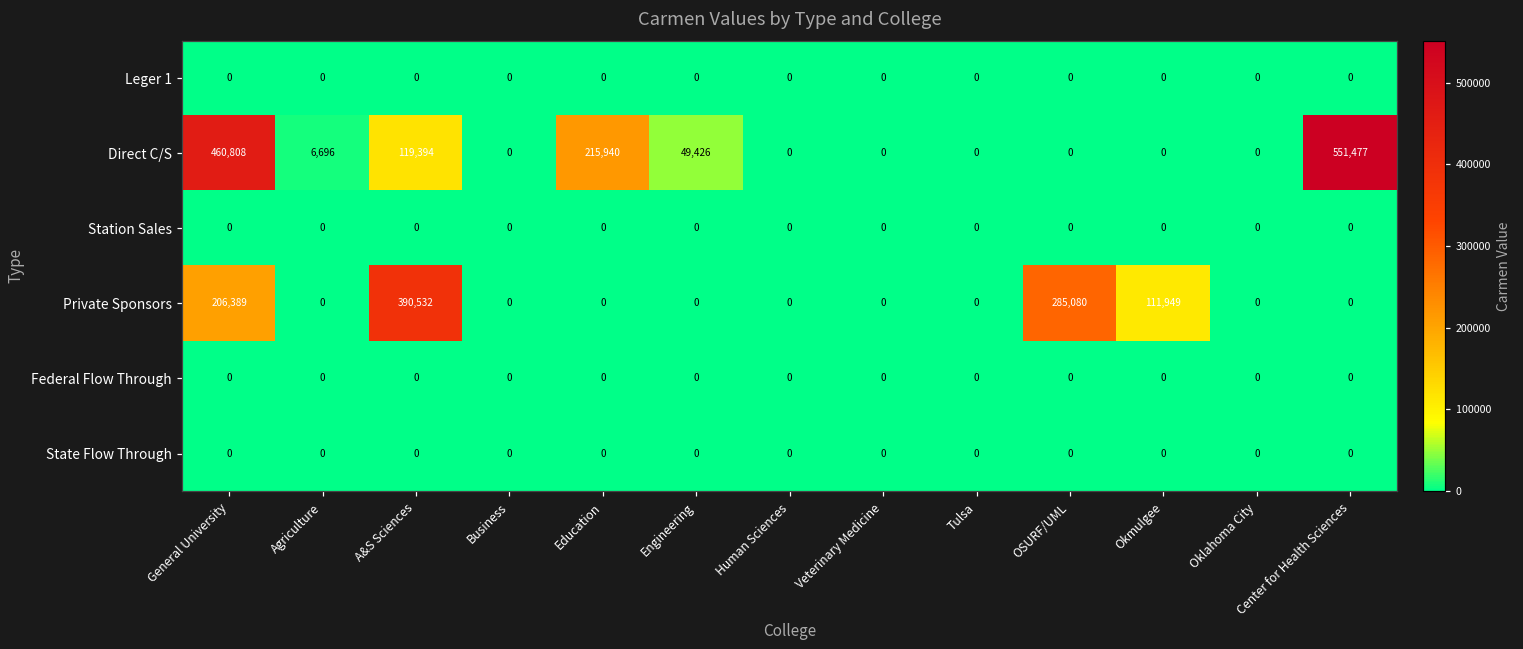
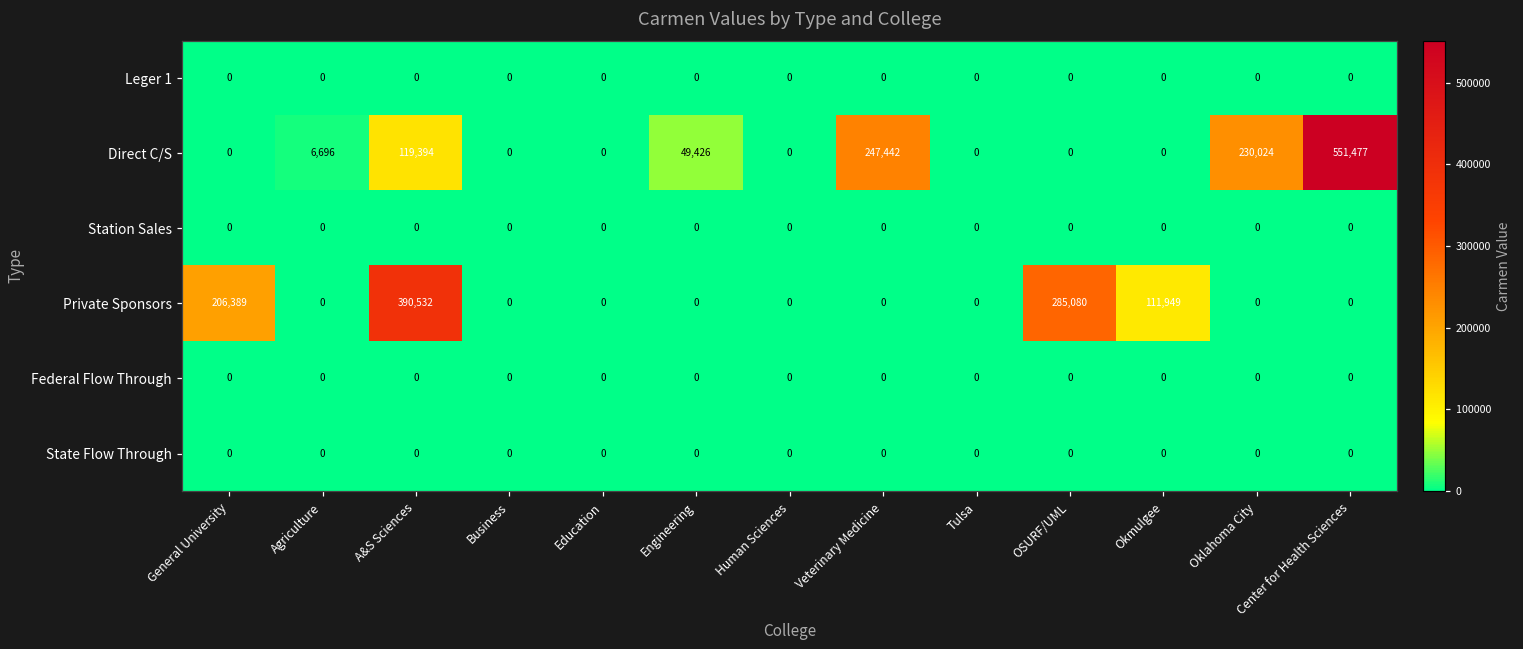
  {
    "Leger 1": {
      "General University": "0",
      "Agriculture": "0",
      "A&S Sciences": "0",
      "Business": "0",
      "Education": "0",
      "Engineering": "0",
      "Human Sciences": "0",
      "Veterinary Medicine": "0",
      "Tulsa": "0",
      "OSURF/UML": "0",
      "Okmulgee": "0",
      "Oklahoma City": "0",
      "Center for Health Sciences": "0"
    },
    "Direct C/S": {
-     "General University": "460,808",
+     "General University": "0",
      "Agriculture": "6,696",
      "A&S Sciences": "119,394",
      "Business": "0",
-     "Education": "215,940",
+     "Education": "0",
      "Engineering": "49,426",
      "Human Sciences": "0",
-     "Veterinary Medicine": "0",
+     "Veterinary Medicine": "247,442",
      "Tulsa": "0",
      "OSURF/UML": "0",
      "Okmulgee": "0",
-     "Oklahoma City": "0",
+     "Oklahoma City": "230,024",
      "Center for Health Sciences": "551,477"
    },
    "Station Sales": {
      "General University": "0",
      "Agriculture": "0",
      "A&S Sciences": "0",
      "Business": "0",
      "Education": "0",
      "Engineering": "0",
      "Human Sciences": "0",
      "Veterinary Medicine": "0",
      "Tulsa": "0",
      "OSURF/UML": "0",
      "Okmulgee": "0",
      "Oklahoma City": "0",
      "Center for Health Sciences": "0"
    },
    "Private Sponsors": {
      "General University": "206,389",
      "Agriculture": "0",
      "A&S Sciences": "390,532",
      "Business": "0",
      "Education": "0",
      "Engineering": "0",
      "Human Sciences": "0",
      "Veterinary Medicine": "0",
      "Tulsa": "0",
      "OSURF/UML": "285,080",
      "Okmulgee": "111,949",
      "Oklahoma City": "0",
      "Center for Health Sciences": "0"
    },
    "Federal Flow Through": {
      "General University": "0",
      "Agriculture": "0",
      "A&S Sciences": "0",
      "Business": "0",
      "Education": "0",
      "Engineering": "0",
      "Human Sciences": "0",
      "Veterinary Medicine": "0",
      "Tulsa": "0",
      "OSURF/UML": "0",
      "Okmulgee": "0",
      "Oklahoma City": "0",
      "Center for Health Sciences": "0"
    },
    "State Flow Through": {
      "General University": "0",
      "Agriculture": "0",
      "A&S Sciences": "0",
      "Business": "0",
      "Education": "0",
      "Engineering": "0",
      "Human Sciences": "0",
      "Veterinary Medicine": "0",
      "Tulsa": "0",
      "OSURF/UML": "0",
      "Okmulgee": "0",
      "Oklahoma City": "0",
      "Center for Health Sciences": "0"
    }
  }
